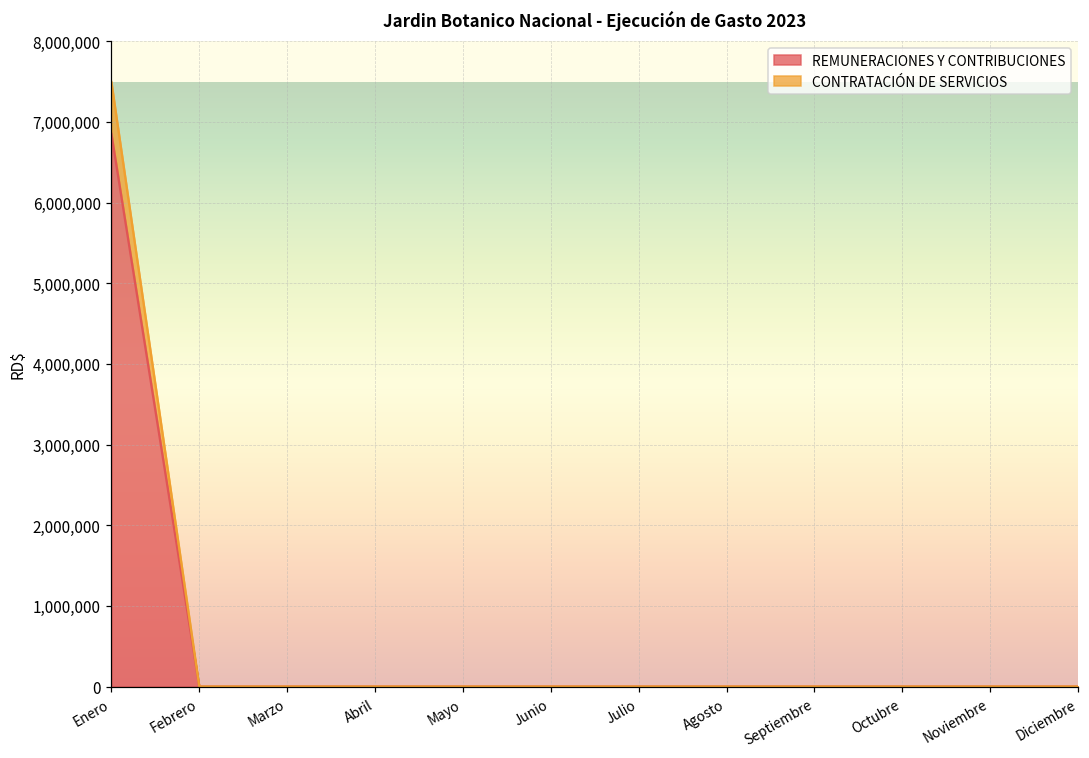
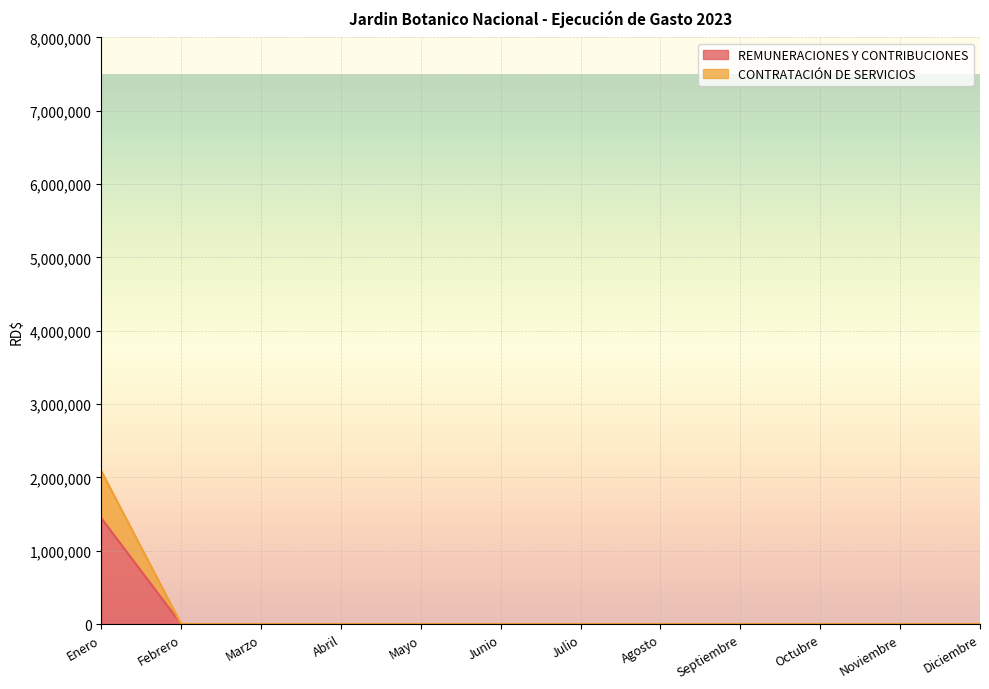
  {
    "REMUNERACIONES Y CONTRIBUCIONES": {
-     "Enero": "6,900,000"
+     "Enero": "1,400,000"
    },
    "CONTRATACIÓN DE SERVICIOS": {
      "Enero": "600,000"
    }
  }
